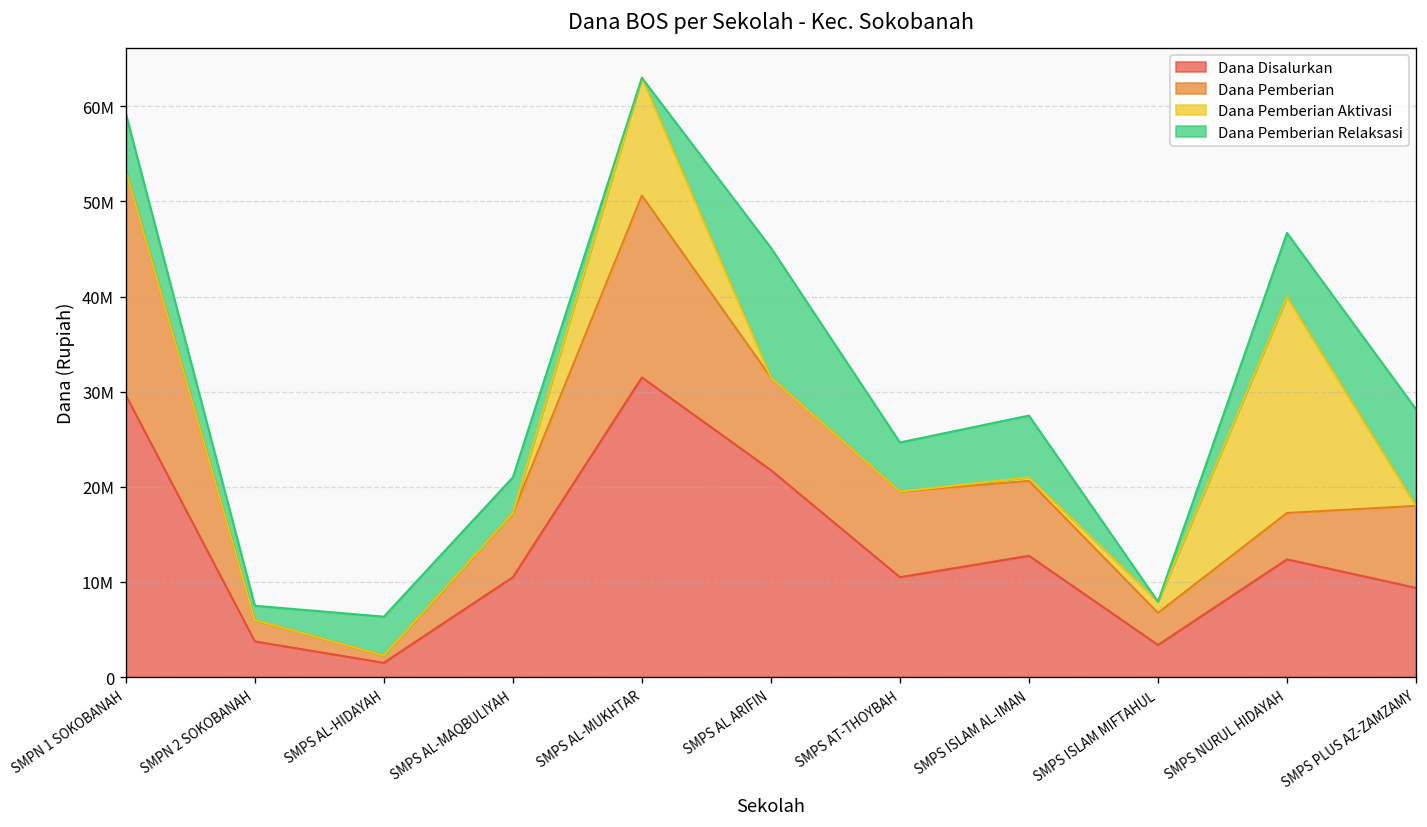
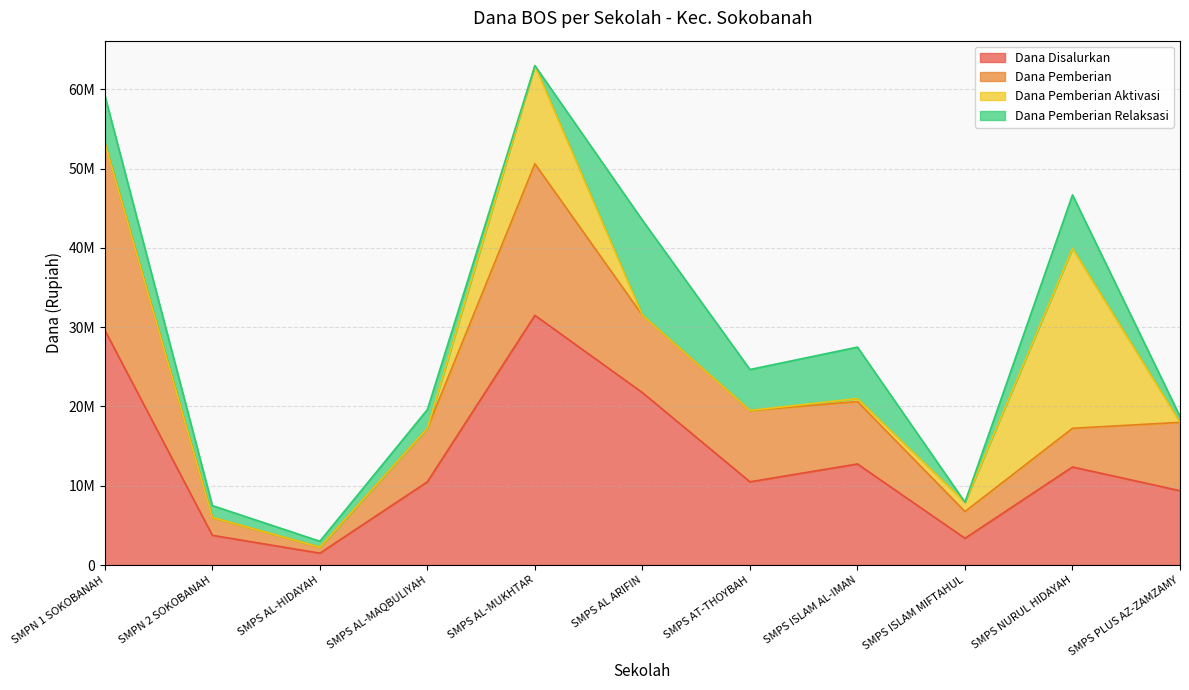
  {
    "Dana Pemberian Aktivasi": {
      "SMPS ISLAM AL-IMAN": 0,
      "SMPS NURUL HIDAYAH": 23000000
    },
    "Dana Pemberian Relaksasi": {
      "SMPN 1 SOKOBANAH": 6000000,
      "SMPN 2 SOKOBANAH": 2000000,
-     "SMPS AL-HIDAYAH": 4000000,
-     "SMPS AL-MAQBULIYAH": 4000000,
-     "SMPS AL ARIFIN": 14000000,
+     "SMPS AL-HIDAYAH": 1000000,
+     "SMPS AL-MAQBULIYAH": 2000000,
+     "SMPS AL ARIFIN": 12000000,
      "SMPS AT-THOYBAH": 5000000,
      "SMPS ISLAM AL-IMAN": 6000000,
      "SMPS NURUL HIDAYAH": 7000000,
-     "SMPS PLUS AZ-ZAMZAMY": 10000000
+     "SMPS PLUS AZ-ZAMZAMY": 1000000
    }
  }
